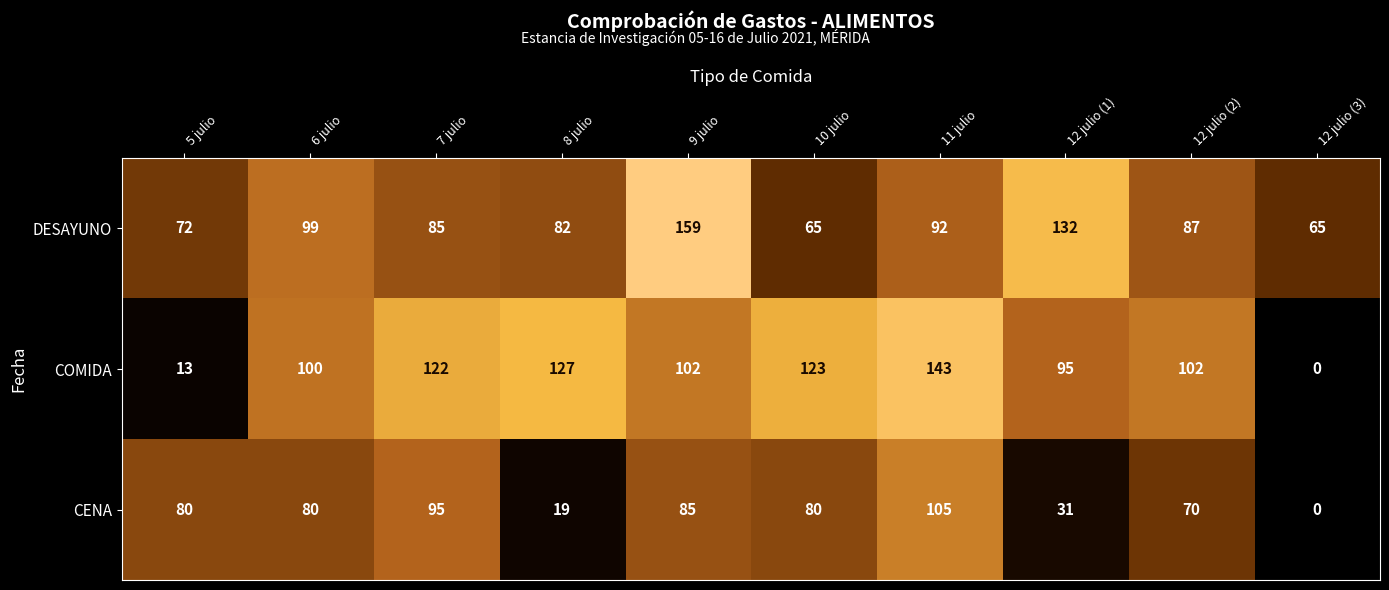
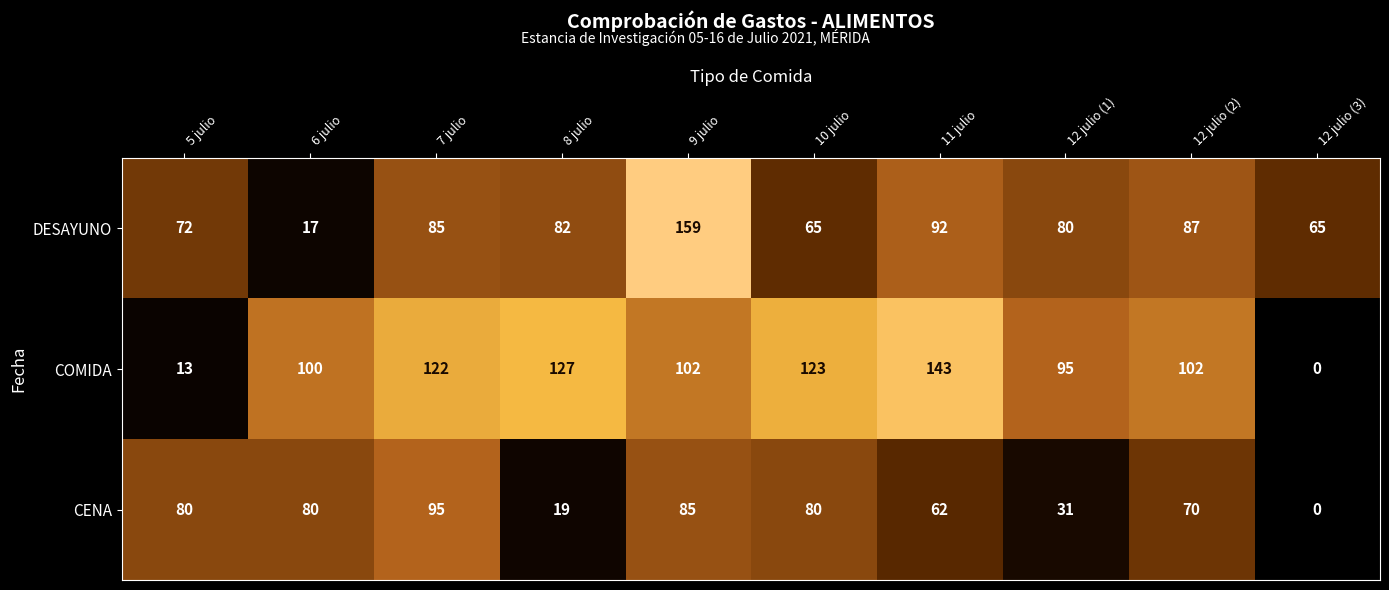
  {
    "DESAYUNO": {
      "5 julio": 72,
-     "6 julio": 99,
+     "6 julio": 17,
      "7 julio": 85,
      "8 julio": 82,
      "9 julio": 159,
      "10 julio": 65,
      "11 julio": 92,
-     "12 julio (1)": 132,
+     "12 julio (1)": 80,
      "12 julio (2)": 87,
      "12 julio (3)": 65
    },
    "COMIDA": {
      "5 julio": 13,
      "6 julio": 100,
      "7 julio": 122,
      "8 julio": 127,
      "9 julio": 102,
      "10 julio": 123,
      "11 julio": 143,
      "12 julio (1)": 95,
      "12 julio (2)": 102,
      "12 julio (3)": 0
    },
    "CENA": {
      "5 julio": 80,
      "6 julio": 80,
      "7 julio": 95,
      "8 julio": 19,
      "9 julio": 85,
      "10 julio": 80,
-     "11 julio": 105,
+     "11 julio": 62,
      "12 julio (1)": 31,
      "12 julio (2)": 70,
      "12 julio (3)": 0
    }
  }
